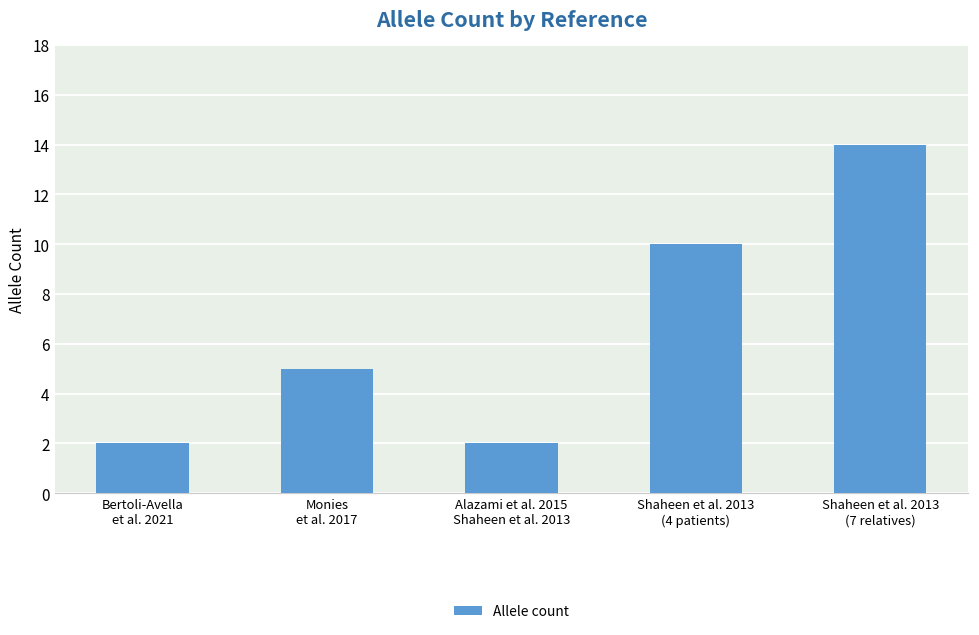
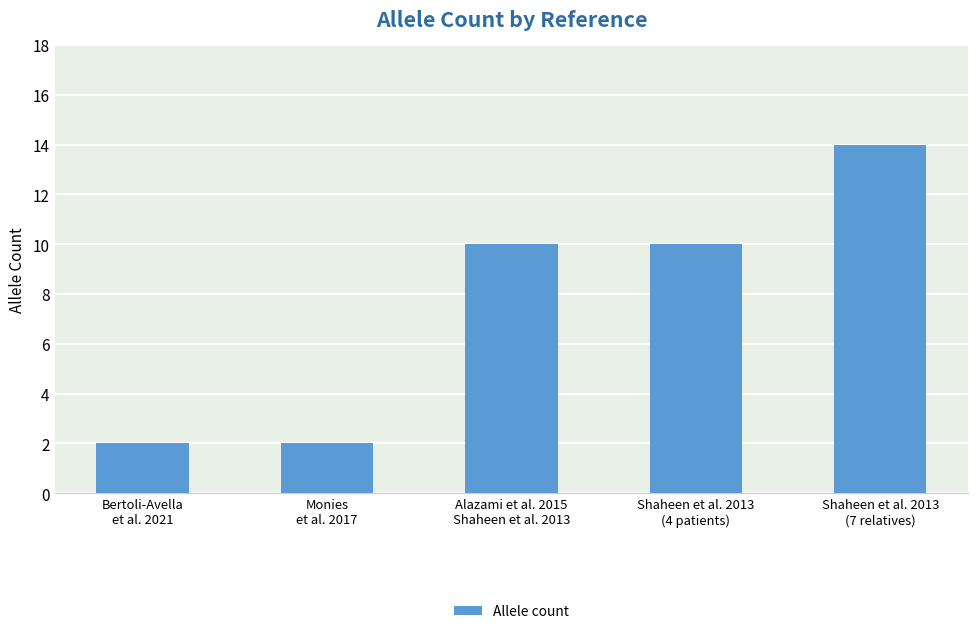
  {
    "Bertoli-Avella et al. 2021": 2,
-   "Monies et al. 2017": 5,
-   "Alazami et al. 2015 Shaheen et al. 2013": 2,
+   "Monies et al. 2017": 2,
+   "Alazami et al. 2015 Shaheen et al. 2013": 10,
    "Shaheen et al. 2013 (4 patients)": 10,
    "Shaheen et al. 2013 (7 relatives)": 14
  }
